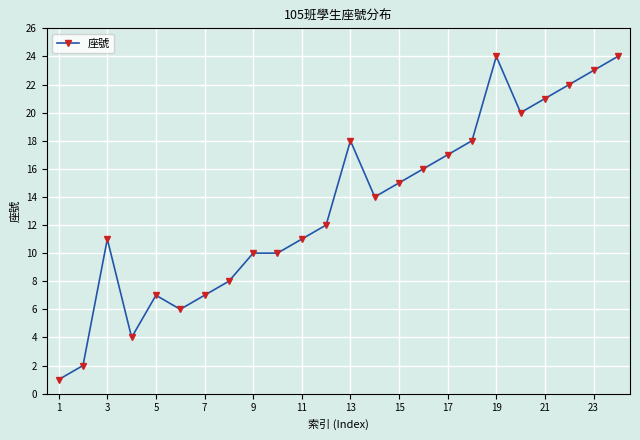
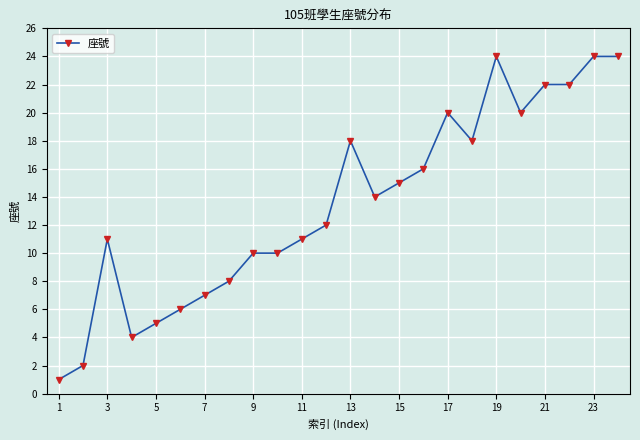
  {
    "1": 1,
    "3": 11,
-   "5": 7,
+   "5": 5,
    "7": 7,
    "9": 10,
    "11": 11,
    "13": 18,
    "15": 15,
-   "17": 17,
+   "17": 20,
    "19": 24,
-   "21": 21,
-   "23": 23
+   "21": 22,
+   "23": 24
  }
